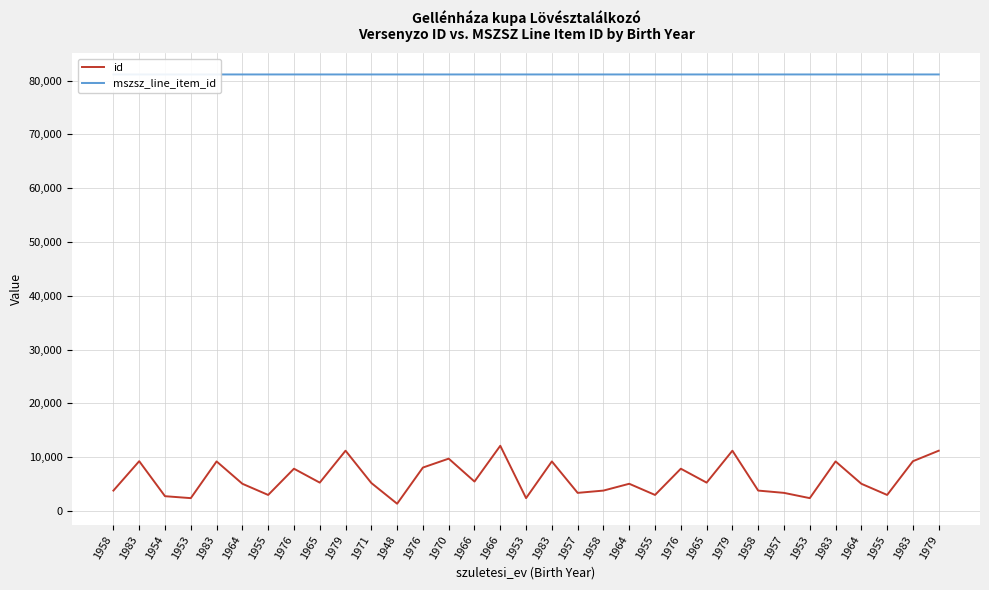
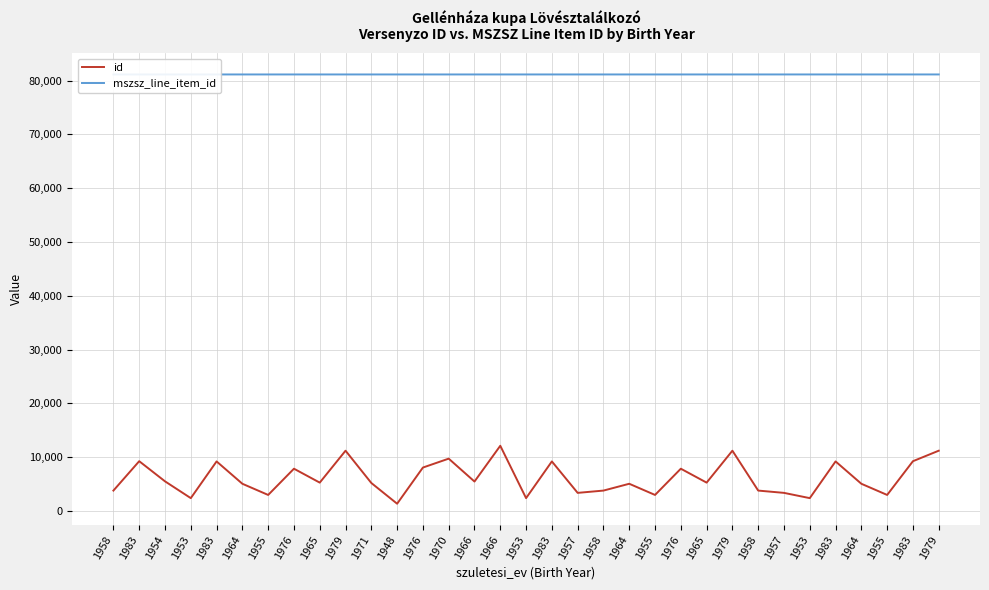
  {
    "id": {
-     "1954": "3,000",
+     "1954": "6,000",
      "1971": "5,000",
      "1948": "1,000",
      "1970": "10,000"
    },
    "mszsz_line_item_id": {
      "1971": "81,000",
      "1948": "81,000",
      "1970": "81,000"
    }
  }
